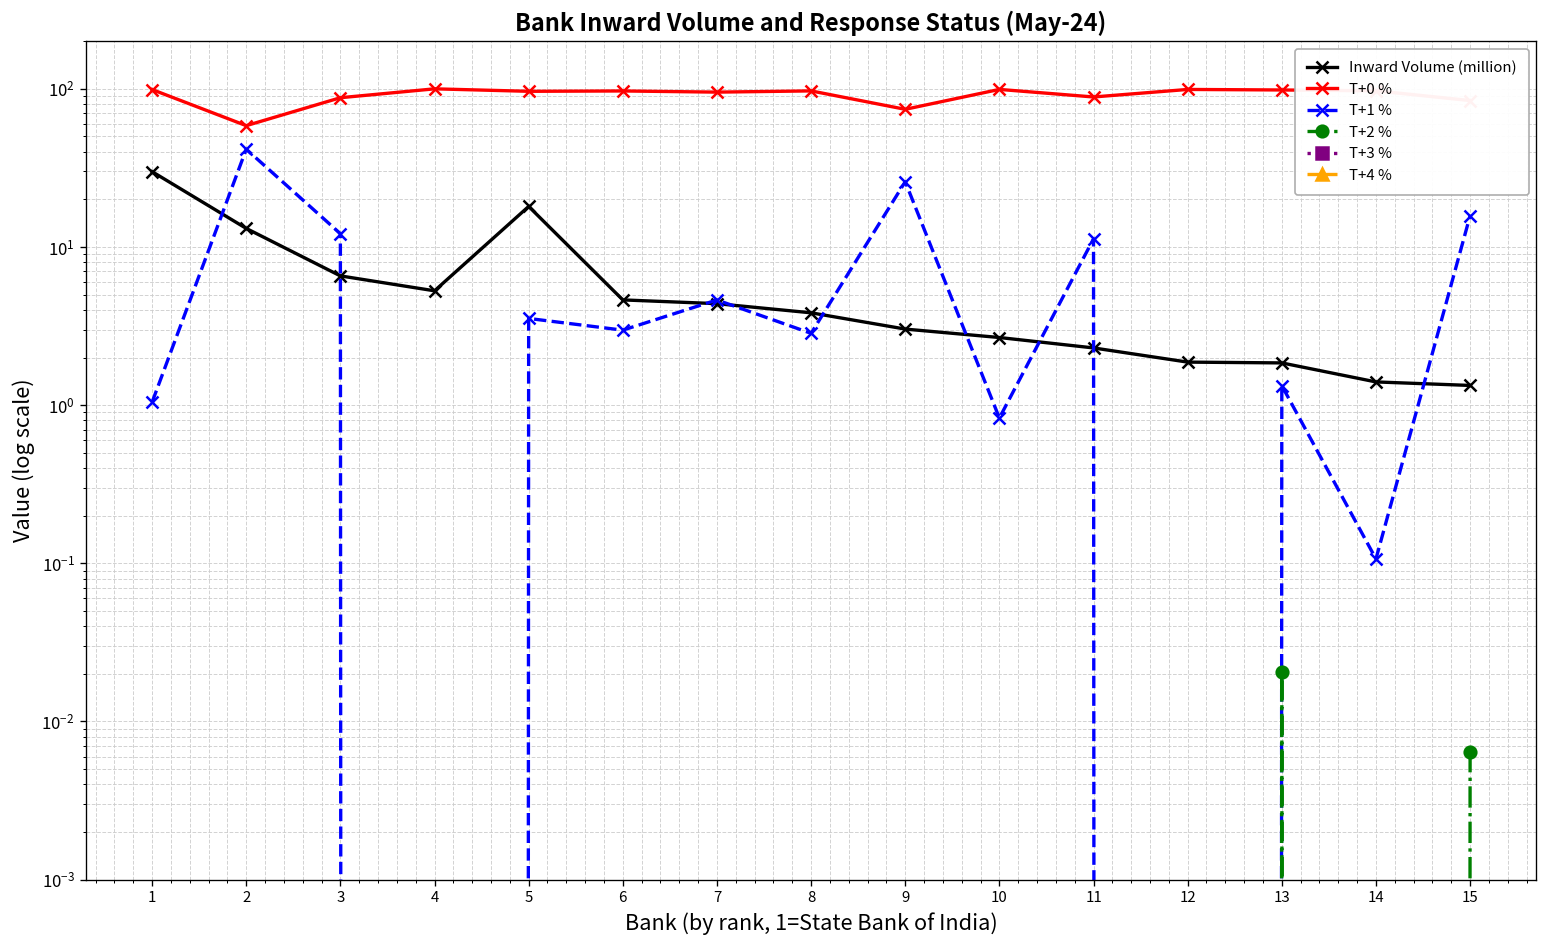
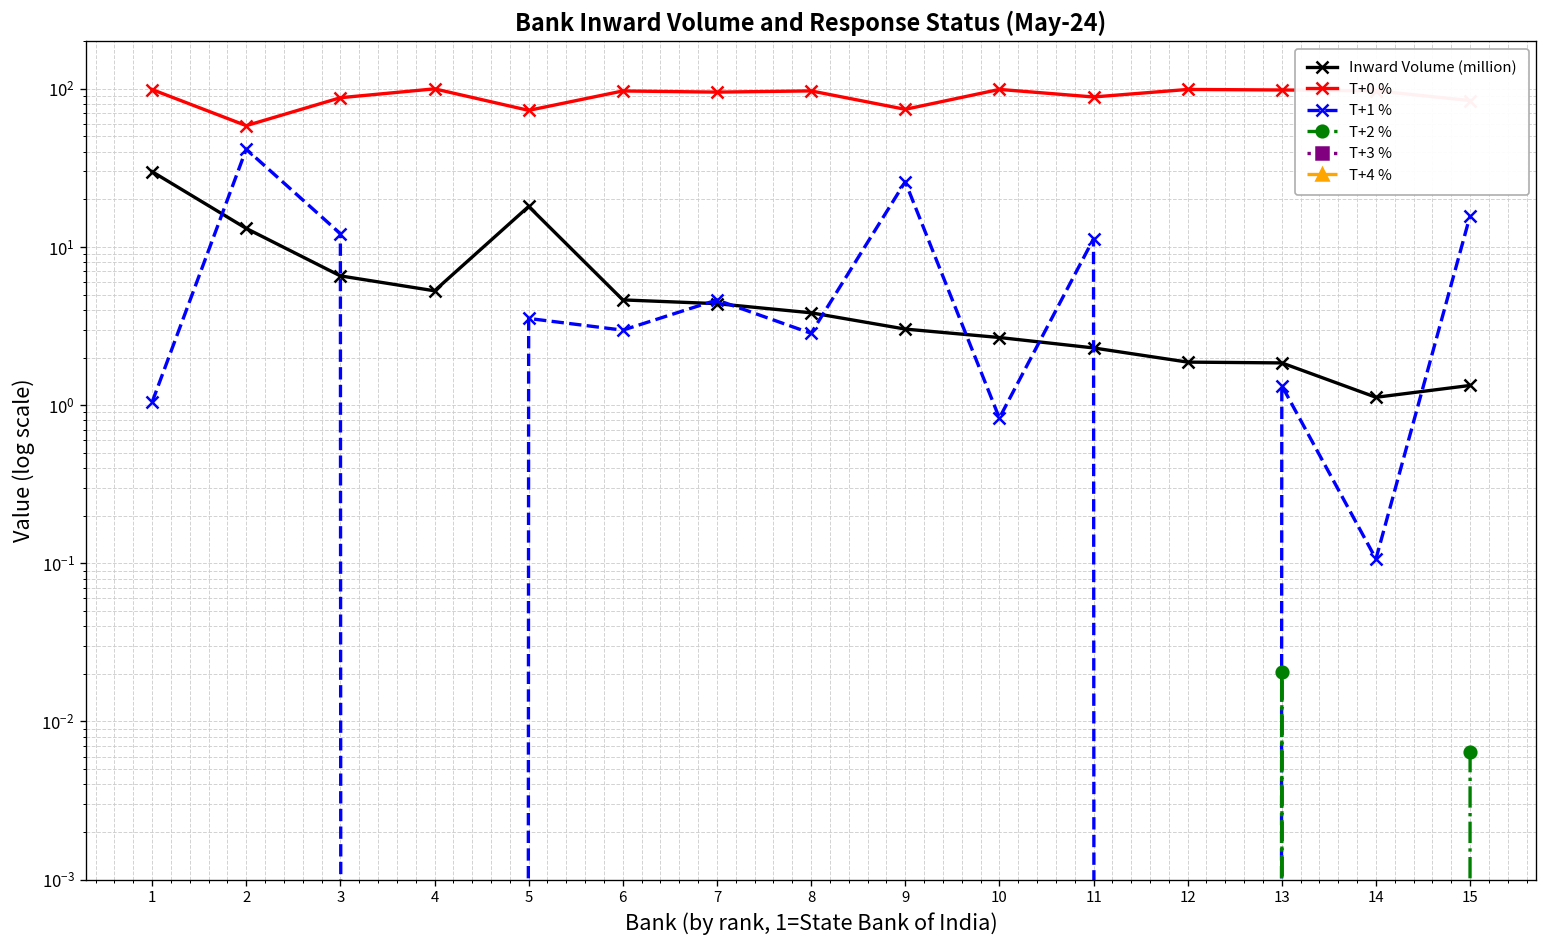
  {
    "Inward Volume (million)": {
      "1": 30,
      "2": 13,
      "3": 7,
      "4": 5.3,
      "5": 18,
      "6": 4.6,
      "7": 4.4,
      "8": 3.8,
      "9": 3.0,
      "10": 2.7,
      "11": 2.3,
      "12": 1.9,
      "13": 1.8,
-     "14": 1.4,
+     "14": 1.1,
      "15": 1.3
    },
    "T+0 %": {
      "1": 100,
      "2": 60,
      "3": 90,
      "4": 100,
-     "5": 100,
+     "5": 70,
      "6": 100,
      "7": 100,
      "8": 100,
      "9": 70,
      "10": 100,
      "11": 90,
      "12": 100,
      "13": 100
    },
    "T+1 %": {
      "1": 1.0,
      "2": 42,
      "3": 12,
      "5": 3.5,
      "6": 3.0,
      "7": 4.6,
      "8": 2.8,
      "9": 26,
      "10": 0.8,
      "11": 11,
      "13": 1.3,
      "14": 0.11,
      "15": 16
    },
    "T+2 %": {
      "13": 0.020,
      "15": 0.006
    }
  }
